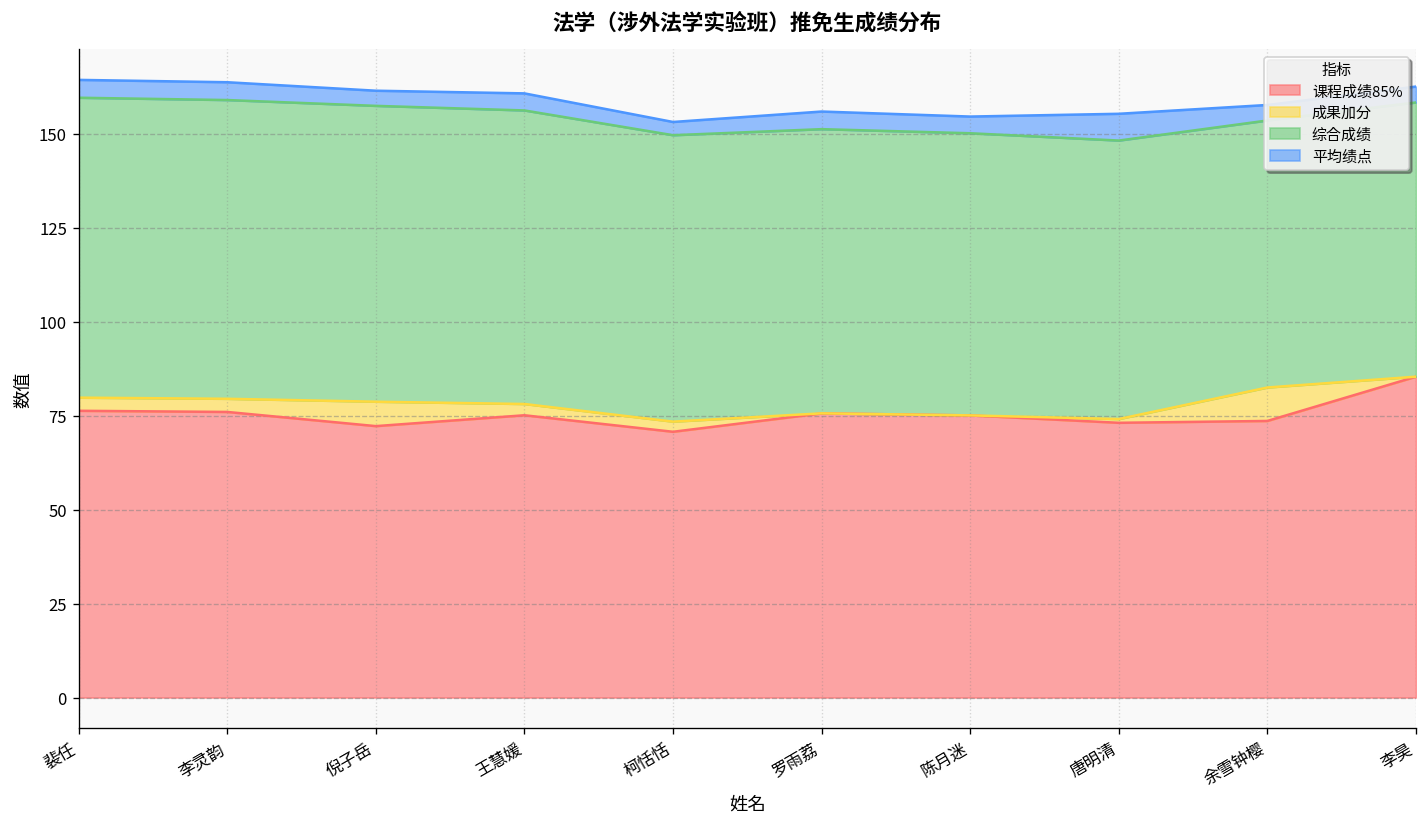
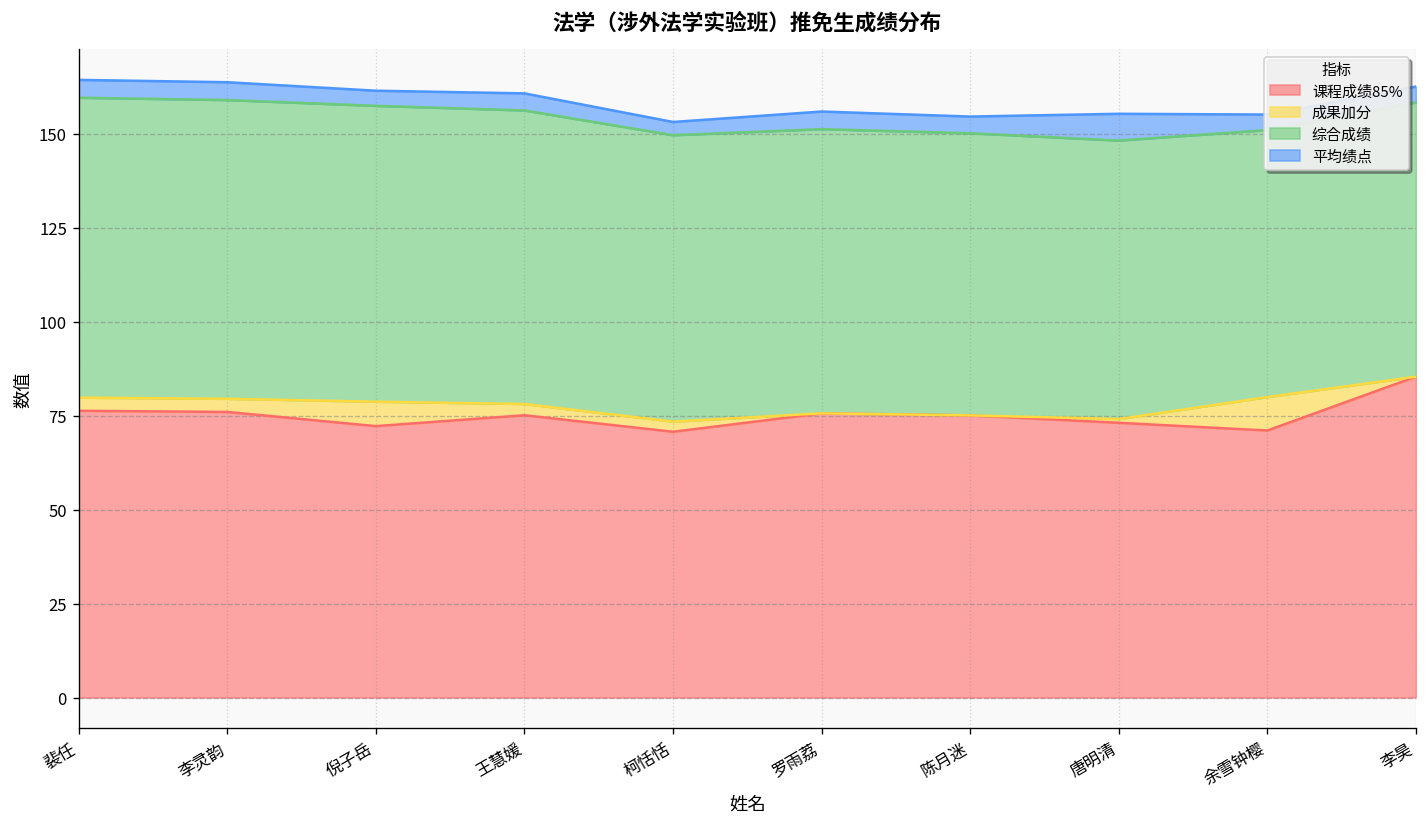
  {
    "课程成绩85%": {
      "裴任": 76,
      "李灵韵": 76,
      "倪子岳": 72,
      "王慧媛": 75,
      "柯恬恬": 71,
      "唐明清": 73,
-     "余雪钟樱": 74
+     "余雪钟樱": 71
    },
    "成果加分": {
      "裴任": 4,
      "李灵韵": 4,
      "倪子岳": 7,
      "王慧媛": 3,
      "柯恬恬": 3,
      "唐明清": 1,
      "余雪钟樱": 9
    },
    "综合成绩": {
      "裴任": 80,
      "李灵韵": 79,
      "倪子岳": 79,
      "王慧媛": 78,
      "柯恬恬": 76,
      "罗雨荔": 76,
      "陈月迷": 75,
      "唐明清": 74,
      "李昊": 73
    },
    "平均绩点": {
      "裴任": 5,
      "李灵韵": 5,
      "倪子岳": 4,
      "王慧媛": 5,
      "柯恬恬": 4,
      "罗雨荔": 5,
      "陈月迷": 4,
      "唐明清": 7,
      "李昊": 4
    }
  }
